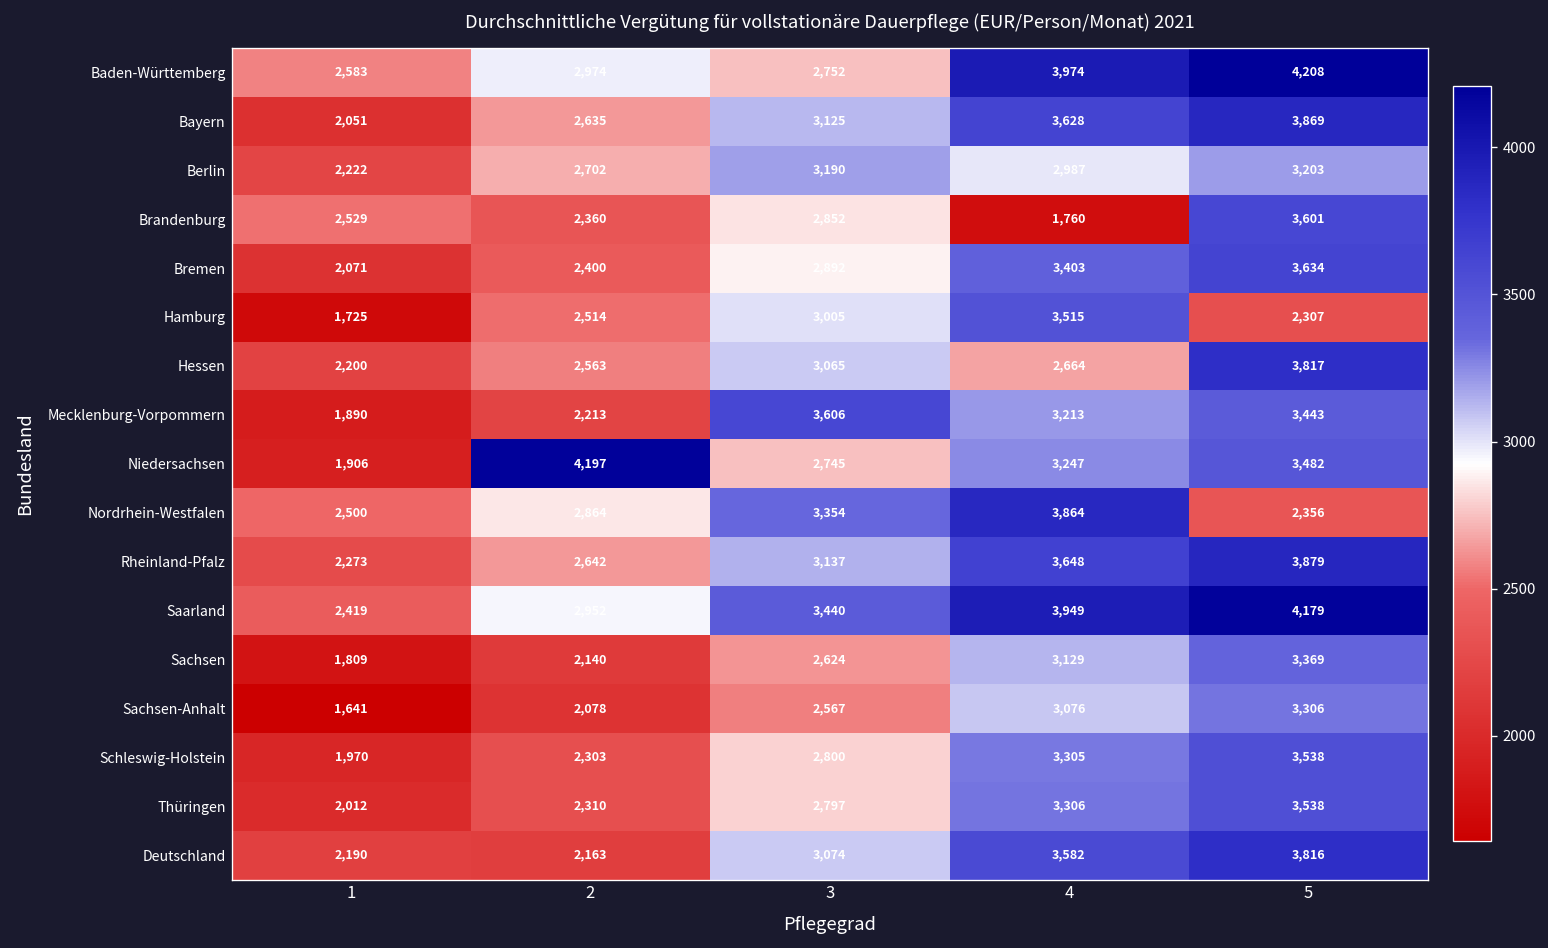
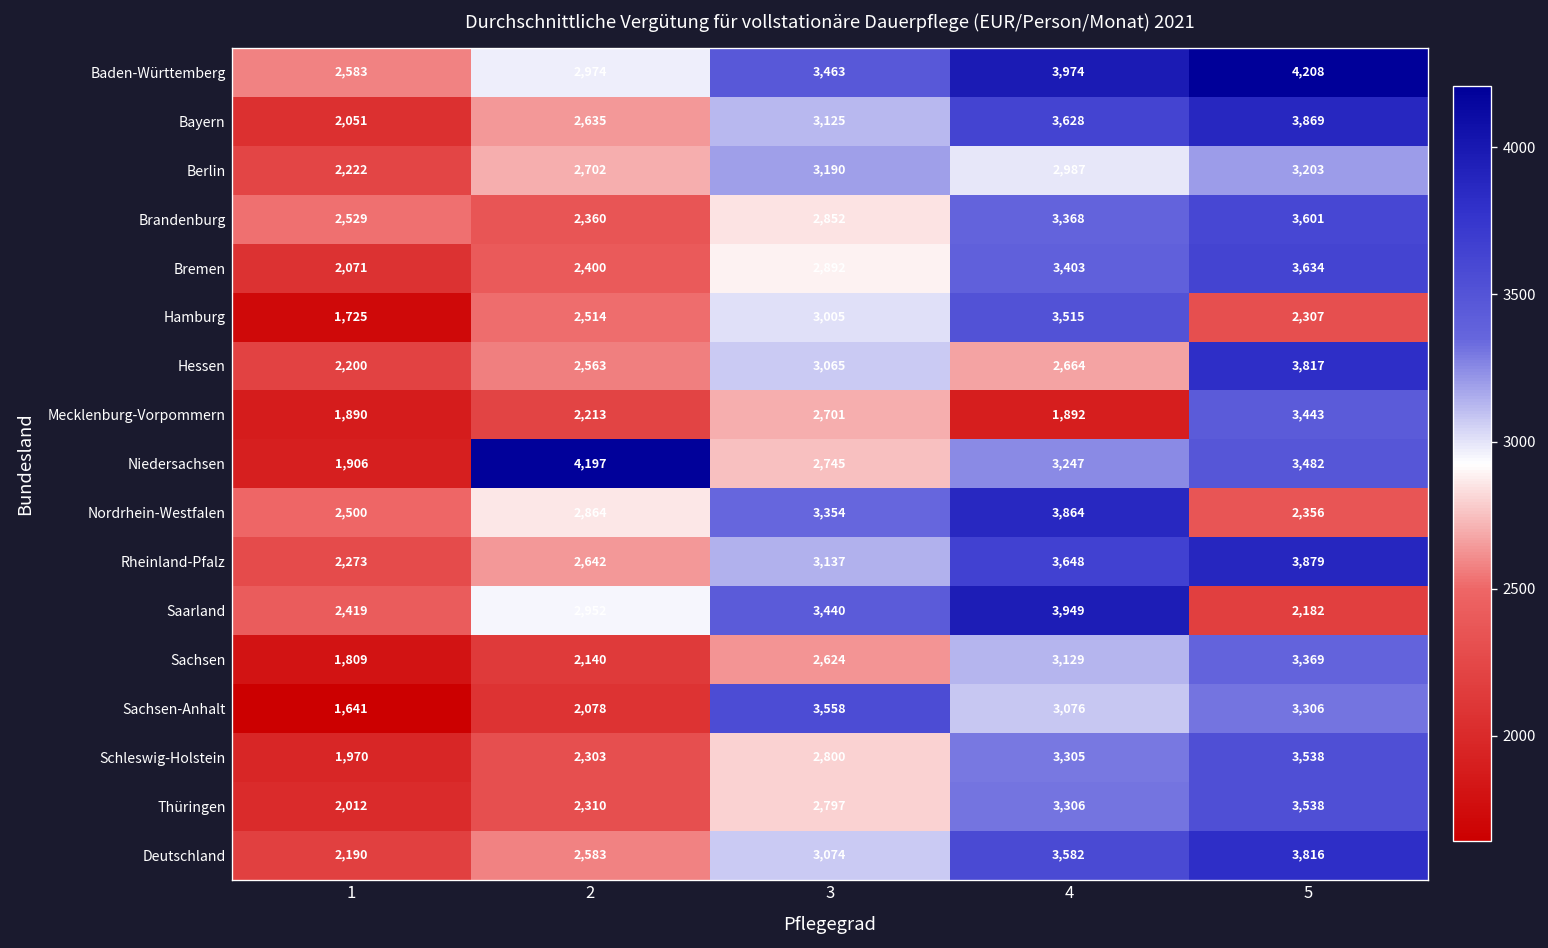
  {
    "Baden-Württemberg": {
      "1": "2,583",
-     "3": "2,752",
+     "3": "3,463",
      "4": "3,974",
      "5": "4,208"
    },
    "Bayern": {
      "1": "2,051",
      "2": "2,635",
      "3": "3,125",
      "4": "3,628",
      "5": "3,869"
    },
    "Berlin": {
      "1": "2,222",
      "2": "2,702",
      "3": "3,190",
      "5": "3,203"
    },
    "Brandenburg": {
      "1": "2,529",
      "2": "2,360",
-     "4": "1,760",
+     "4": "3,368",
      "5": "3,601"
    },
    "Bremen": {
      "1": "2,071",
      "2": "2,400",
      "4": "3,403",
      "5": "3,634"
    },
    "Hamburg": {
      "1": "1,725",
      "2": "2,514",
      "4": "3,515",
      "5": "2,307"
    },
    "Hessen": {
      "1": "2,200",
      "2": "2,563",
      "3": "3,065",
      "4": "2,664",
      "5": "3,817"
    },
    "Mecklenburg-Vorpommern": {
      "1": "1,890",
      "2": "2,213",
-     "3": "3,606",
-     "4": "3,213",
+     "3": "2,701",
+     "4": "1,892",
      "5": "3,443"
    },
    "Niedersachsen": {
      "1": "1,906",
      "2": "4,197",
      "3": "2,745",
      "4": "3,247",
      "5": "3,482"
    },
    "Nordrhein-Westfalen": {
      "1": "2,500",
      "3": "3,354",
      "4": "3,864",
      "5": "2,356"
    },
    "Rheinland-Pfalz": {
      "1": "2,273",
      "2": "2,642",
      "3": "3,137",
      "4": "3,648",
      "5": "3,879"
    },
    "Saarland": {
      "1": "2,419",
      "3": "3,440",
      "4": "3,949",
-     "5": "4,179"
+     "5": "2,182"
    },
    "Sachsen": {
      "1": "1,809",
      "2": "2,140",
      "3": "2,624",
      "4": "3,129",
      "5": "3,369"
    },
    "Sachsen-Anhalt": {
      "1": "1,641",
      "2": "2,078",
-     "3": "2,567",
+     "3": "3,558",
      "4": "3,076",
      "5": "3,306"
    },
    "Schleswig-Holstein": {
      "1": "1,970",
      "2": "2,303",
      "4": "3,305",
      "5": "3,538"
    },
    "Thüringen": {
      "1": "2,012",
      "2": "2,310",
      "4": "3,306",
      "5": "3,538"
    },
    "Deutschland": {
      "1": "2,190",
-     "2": "2,163",
+     "2": "2,583",
      "3": "3,074",
      "4": "3,582",
      "5": "3,816"
    }
  }
